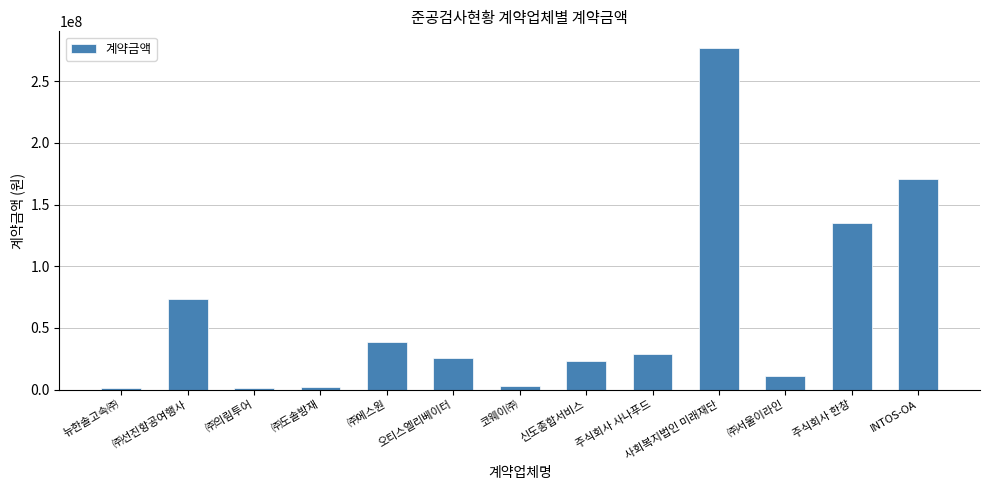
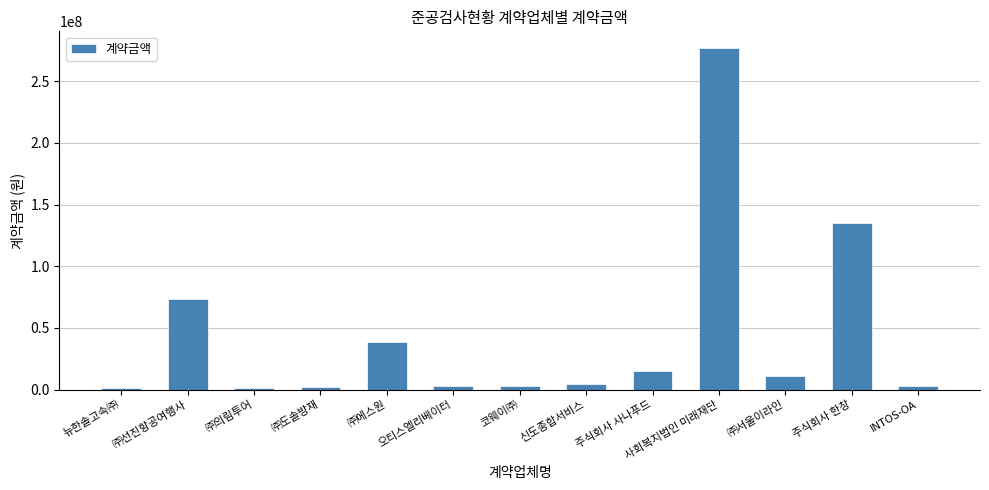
  {
    "㈜선진항공여행사": 74000000,
    "㈜도솔방재": 2000000,
    "㈜에스원": 38000000,
-   "오티스엘리베이터": 26000000,
+   "오티스엘리베이터": 3000000,
    "코웨이㈜": 3000000,
-   "신도종합서비스": 23000000,
-   "주식회사 사나푸드": 29000000,
+   "신도종합서비스": 5000000,
+   "주식회사 사나푸드": 15000000,
    "사회복지법인 미래재단": 277000000,
    "㈜서울이라인": 11000000,
    "주식회사 한창": 135000000,
-   "INTOS-OA": 171000000
+   "INTOS-OA": 3000000
  }
